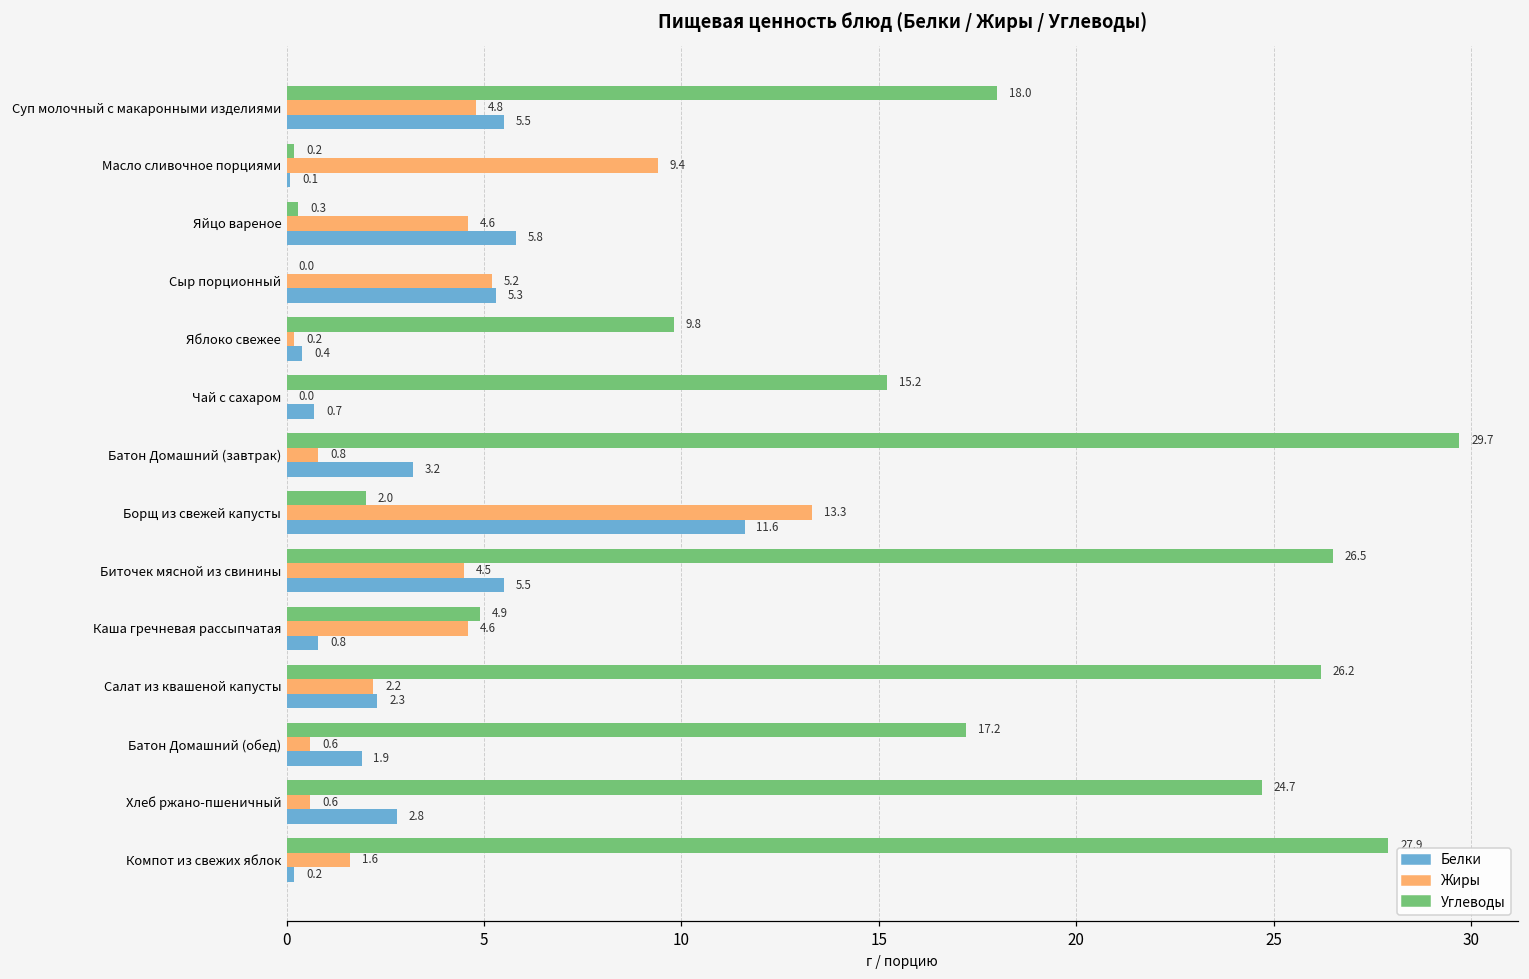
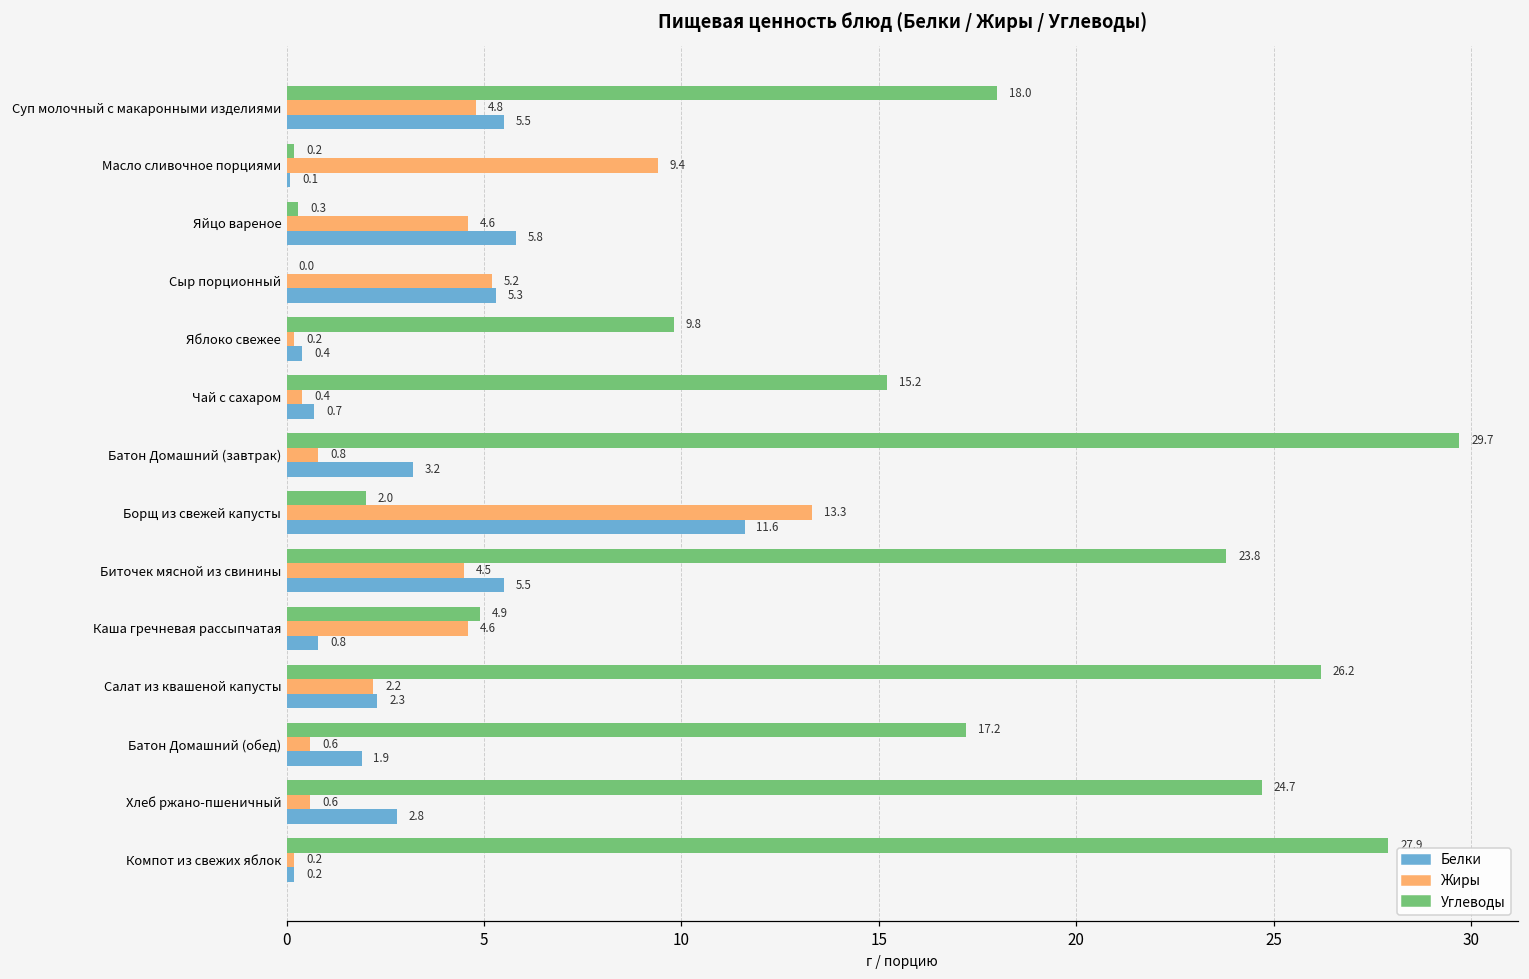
  {
    "Белки": {
      "Суп молочный с макаронными изделиями": 5.5,
      "Масло сливочное порциями": 0.1,
      "Яйцо вареное": 5.8,
      "Сыр порционный": 5.3,
      "Яблоко свежее": 0.4,
      "Чай с сахаром": 0.7,
      "Батон Домашний (завтрак)": 3.2,
      "Борщ из свежей капусты": 11.6,
      "Биточек мясной из свинины": 5.5,
      "Каша гречневая рассыпчатая": 0.8,
      "Салат из квашеной капусты": 2.3,
      "Батон Домашний (обед)": 1.9,
      "Хлеб ржано-пшеничный": 2.8,
      "Компот из свежих яблок": 0.2
    },
    "Жиры": {
      "Суп молочный с макаронными изделиями": 4.8,
      "Масло сливочное порциями": 9.4,
      "Яйцо вареное": 4.6,
      "Сыр порционный": 5.2,
      "Яблоко свежее": 0.2,
-     "Чай с сахаром": 0.0,
+     "Чай с сахаром": 0.4,
      "Батон Домашний (завтрак)": 0.8,
      "Борщ из свежей капусты": 13.3,
      "Биточек мясной из свинины": 4.5,
      "Каша гречневая рассыпчатая": 4.6,
      "Салат из квашеной капусты": 2.2,
      "Батон Домашний (обед)": 0.6,
      "Хлеб ржано-пшеничный": 0.6,
-     "Компот из свежих яблок": 1.6
+     "Компот из свежих яблок": 0.2
    },
    "Углеводы": {
      "Суп молочный с макаронными изделиями": 18.0,
      "Масло сливочное порциями": 0.2,
      "Яйцо вареное": 0.3,
      "Сыр порционный": 0.0,
      "Яблоко свежее": 9.8,
      "Чай с сахаром": 15.2,
      "Батон Домашний (завтрак)": 29.7,
      "Борщ из свежей капусты": 2.0,
-     "Биточек мясной из свинины": 26.5,
+     "Биточек мясной из свинины": 23.8,
      "Каша гречневая рассыпчатая": 4.9,
      "Салат из квашеной капусты": 26.2,
      "Батон Домашний (обед)": 17.2,
      "Хлеб ржано-пшеничный": 24.7
    }
  }
